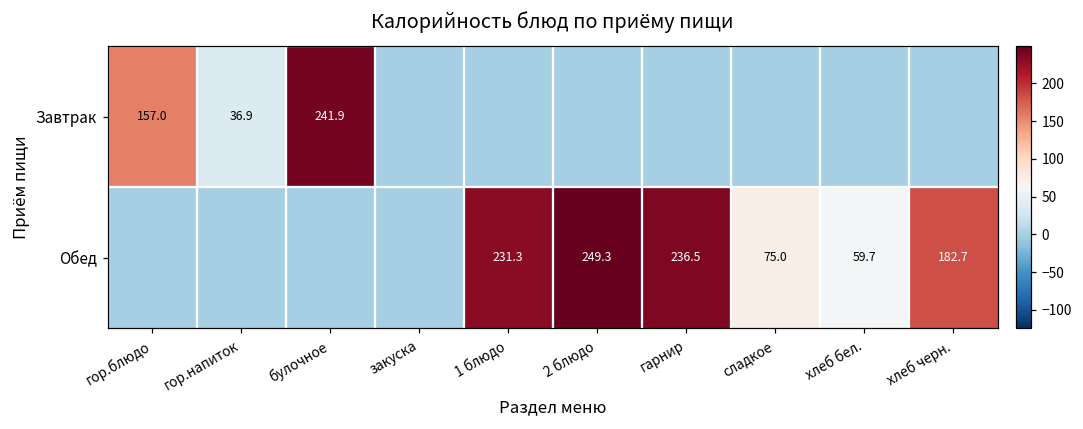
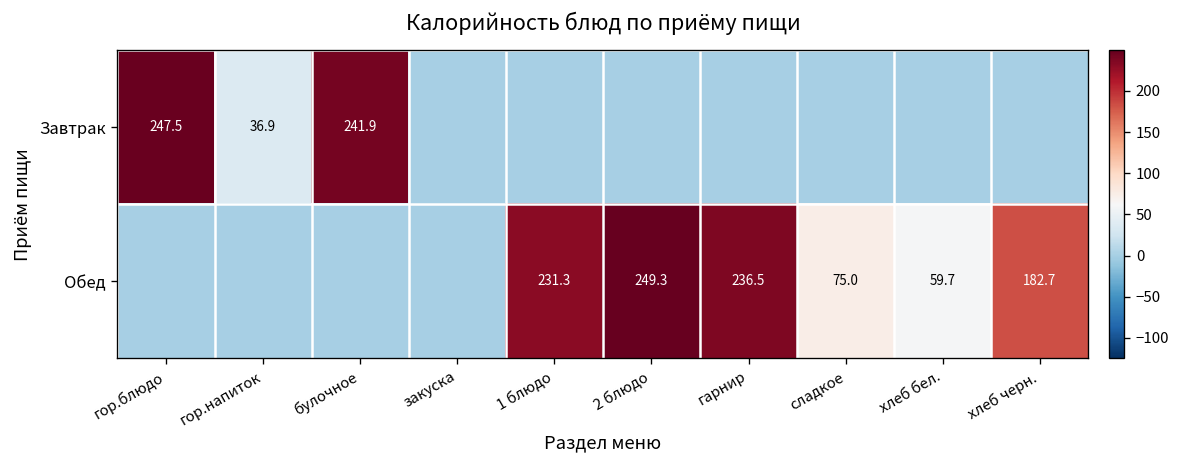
  {
    "Завтрак": {
-     "гор.блюдо": 157.0,
+     "гор.блюдо": 247.5,
      "гор.напиток": 36.9,
      "булочное": 241.9
    },
    "Обед": {
      "1 блюдо": 231.3,
      "2 блюдо": 249.3,
      "гарнир": 236.5,
      "сладкое": 75.0,
      "хлеб бел.": 59.7,
      "хлеб черн.": 182.7
    }
  }
